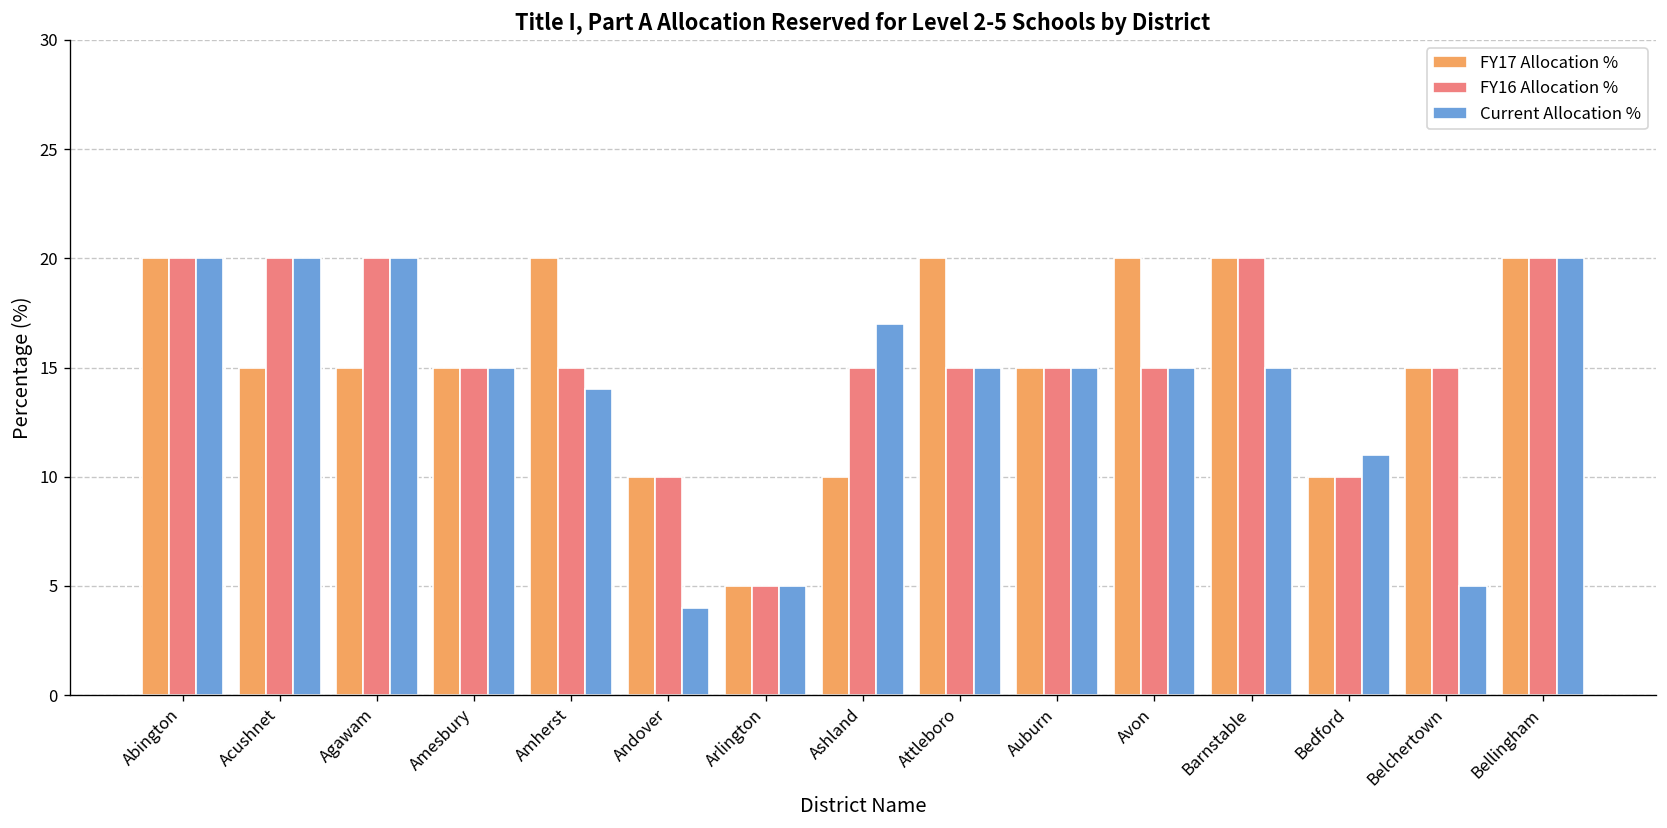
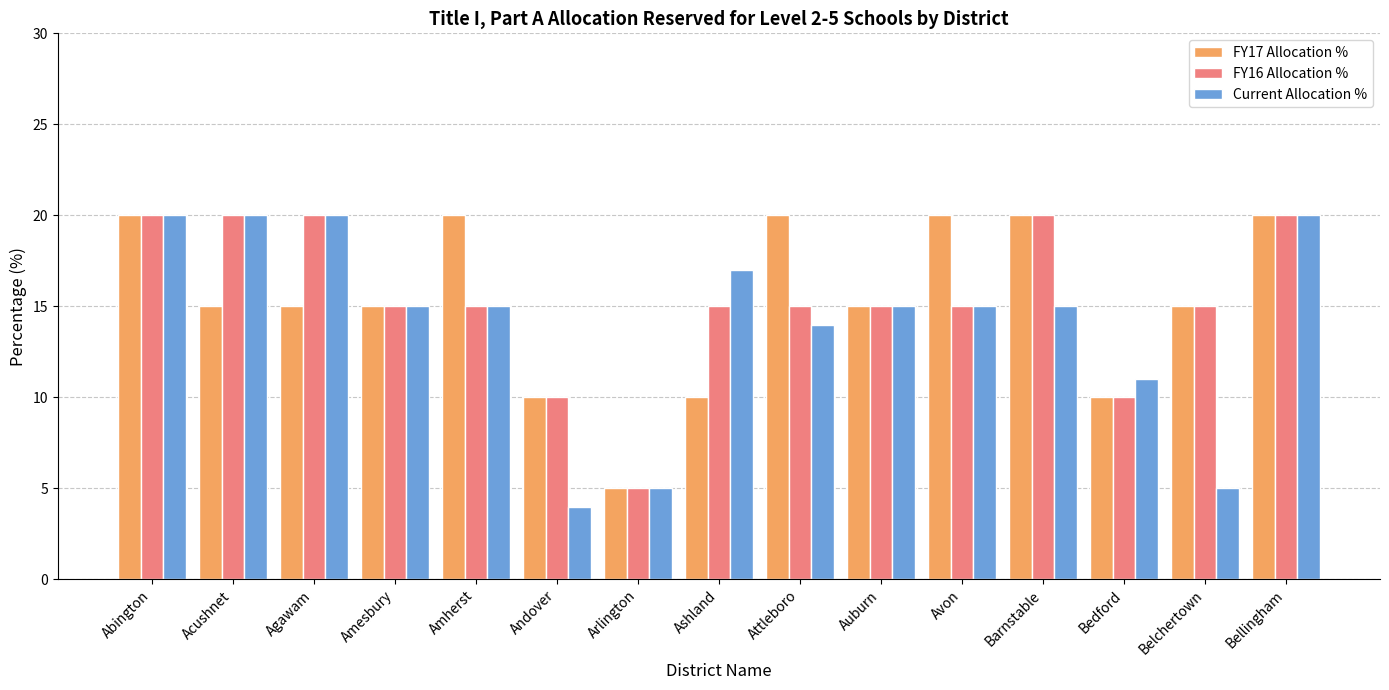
  {
    "Current Allocation %": {
      "Abington": 20,
      "Acushnet": 20,
      "Agawam": 20,
      "Amesbury": 15,
-     "Amherst": 14,
+     "Amherst": 15,
      "Andover": 4,
      "Arlington": 5,
      "Ashland": 17,
-     "Attleboro": 15,
+     "Attleboro": 14,
      "Auburn": 15,
      "Avon": 15,
      "Barnstable": 15,
      "Bedford": 11,
      "Belchertown": 5,
      "Bellingham": 20
    }
  }
